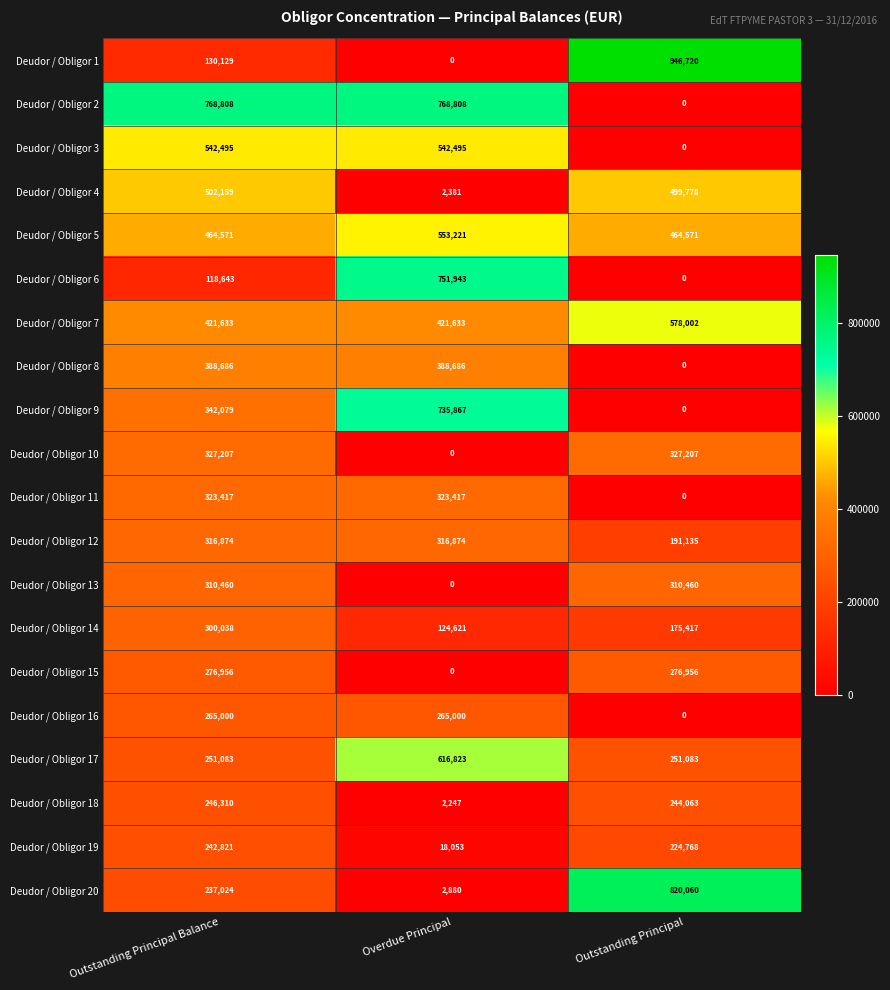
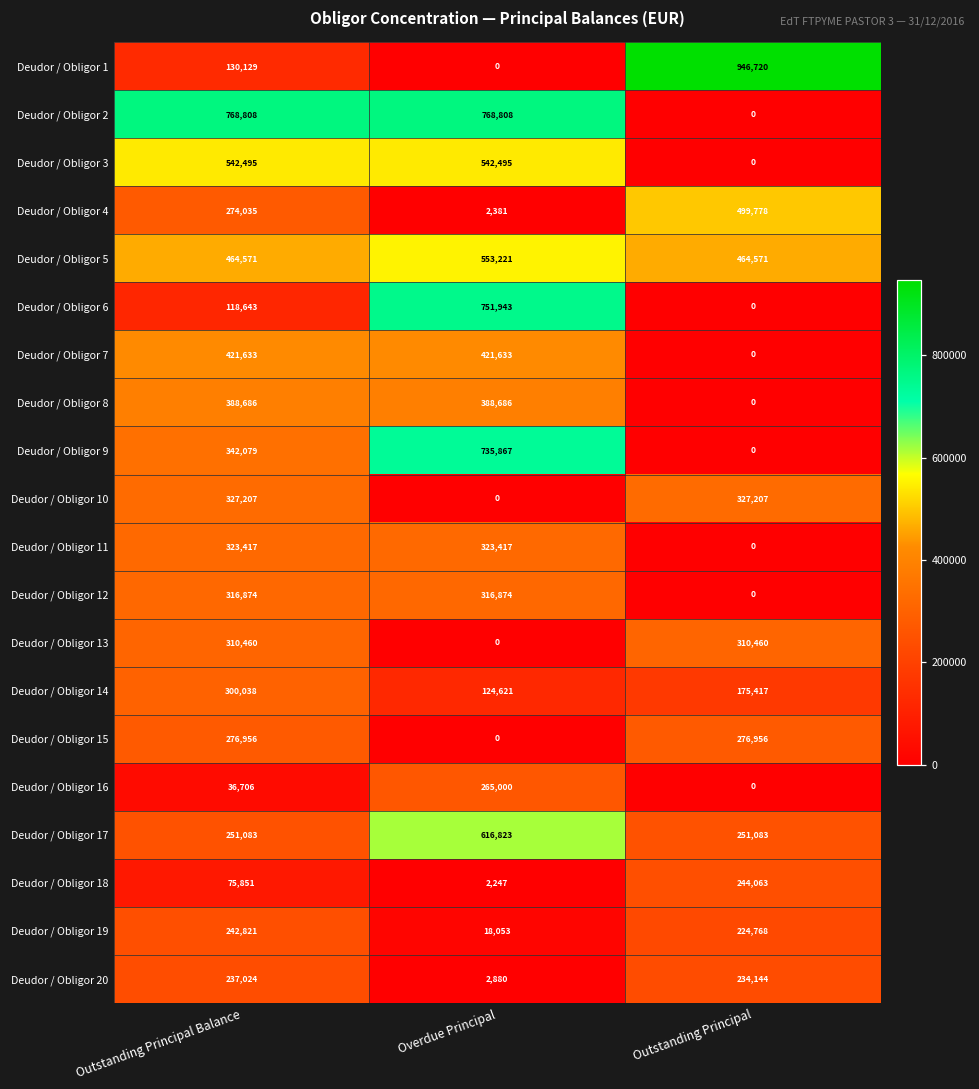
  {
    "Deudor / Obligor 1": {
      "Outstanding Principal Balance": "130,129",
      "Overdue Principal": "0",
      "Outstanding Principal": "946,720"
    },
    "Deudor / Obligor 2": {
      "Outstanding Principal Balance": "768,808",
      "Overdue Principal": "768,808",
      "Outstanding Principal": "0"
    },
    "Deudor / Obligor 3": {
      "Outstanding Principal Balance": "542,495",
      "Overdue Principal": "542,495",
      "Outstanding Principal": "0"
    },
    "Deudor / Obligor 4": {
-     "Outstanding Principal Balance": "502,159",
+     "Outstanding Principal Balance": "274,035",
      "Overdue Principal": "2,381",
      "Outstanding Principal": "499,778"
    },
    "Deudor / Obligor 5": {
      "Outstanding Principal Balance": "464,571",
      "Overdue Principal": "553,221",
      "Outstanding Principal": "464,571"
    },
    "Deudor / Obligor 6": {
      "Outstanding Principal Balance": "118,643",
      "Overdue Principal": "751,943",
      "Outstanding Principal": "0"
    },
    "Deudor / Obligor 7": {
      "Outstanding Principal Balance": "421,633",
      "Overdue Principal": "421,633",
-     "Outstanding Principal": "578,002"
+     "Outstanding Principal": "0"
    },
    "Deudor / Obligor 8": {
      "Outstanding Principal Balance": "388,686",
      "Overdue Principal": "388,686",
      "Outstanding Principal": "0"
    },
    "Deudor / Obligor 9": {
      "Outstanding Principal Balance": "342,079",
      "Overdue Principal": "735,867",
      "Outstanding Principal": "0"
    },
    "Deudor / Obligor 10": {
      "Outstanding Principal Balance": "327,207",
      "Overdue Principal": "0",
      "Outstanding Principal": "327,207"
    },
    "Deudor / Obligor 11": {
      "Outstanding Principal Balance": "323,417",
      "Overdue Principal": "323,417",
      "Outstanding Principal": "0"
    },
    "Deudor / Obligor 12": {
      "Outstanding Principal Balance": "316,874",
      "Overdue Principal": "316,874",
-     "Outstanding Principal": "191,135"
+     "Outstanding Principal": "0"
    },
    "Deudor / Obligor 13": {
      "Outstanding Principal Balance": "310,460",
      "Overdue Principal": "0",
      "Outstanding Principal": "310,460"
    },
    "Deudor / Obligor 14": {
      "Outstanding Principal Balance": "300,038",
      "Overdue Principal": "124,621",
      "Outstanding Principal": "175,417"
    },
    "Deudor / Obligor 15": {
      "Outstanding Principal Balance": "276,956",
      "Overdue Principal": "0",
      "Outstanding Principal": "276,956"
    },
    "Deudor / Obligor 16": {
-     "Outstanding Principal Balance": "265,000",
+     "Outstanding Principal Balance": "36,706",
      "Overdue Principal": "265,000",
      "Outstanding Principal": "0"
    },
    "Deudor / Obligor 17": {
      "Outstanding Principal Balance": "251,083",
      "Overdue Principal": "616,823",
      "Outstanding Principal": "251,083"
    },
    "Deudor / Obligor 18": {
-     "Outstanding Principal Balance": "246,310",
+     "Outstanding Principal Balance": "75,851",
      "Overdue Principal": "2,247",
      "Outstanding Principal": "244,063"
    },
    "Deudor / Obligor 19": {
      "Outstanding Principal Balance": "242,821",
      "Overdue Principal": "18,053",
      "Outstanding Principal": "224,768"
    },
    "Deudor / Obligor 20": {
      "Outstanding Principal Balance": "237,024",
      "Overdue Principal": "2,880",
-     "Outstanding Principal": "820,060"
+     "Outstanding Principal": "234,144"
    }
  }
